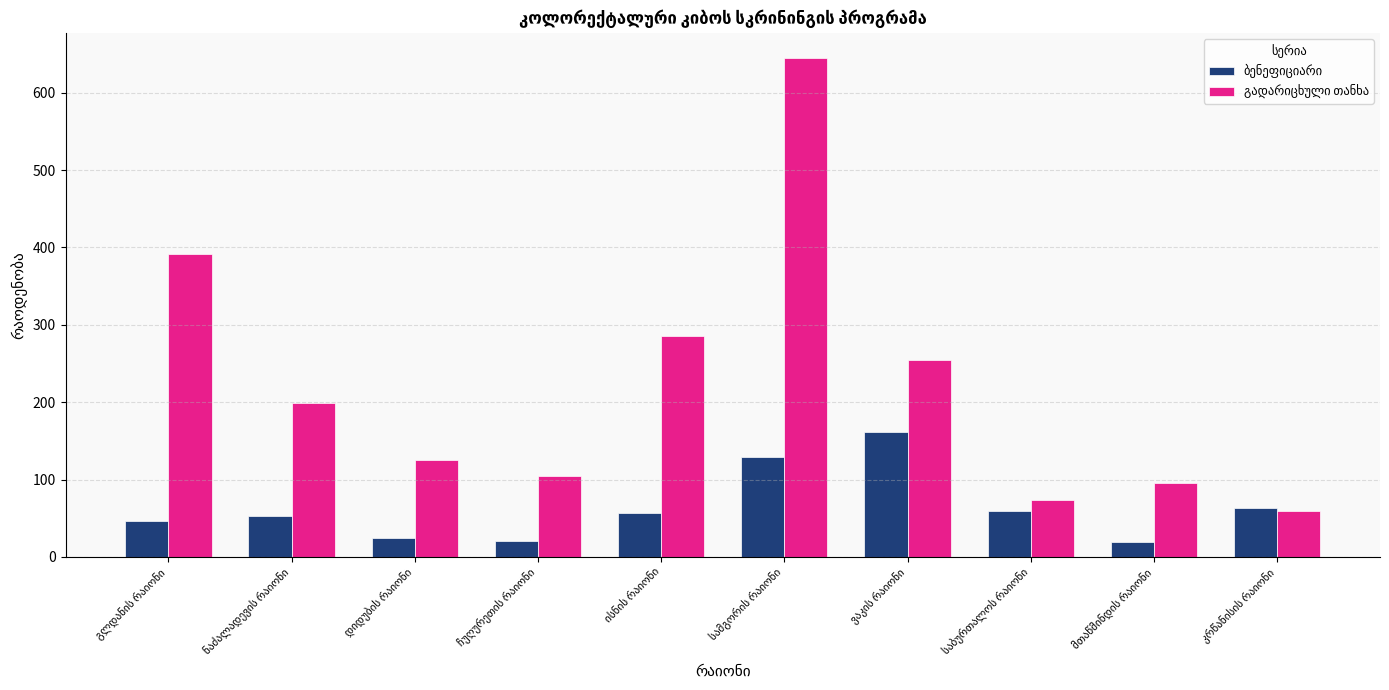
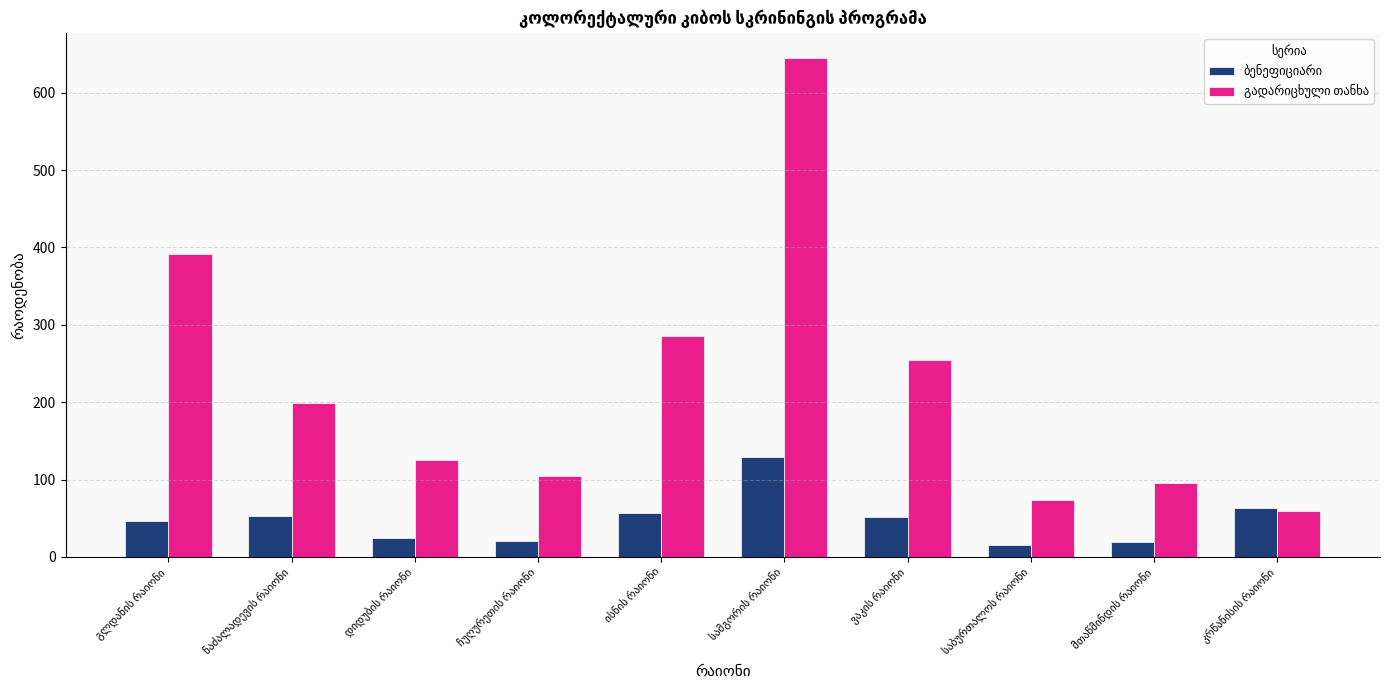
  {
    "ბენეფიციარი": {
      "გლდანის რაიონი": 50,
      "ნაძალადევის რაიონი": 50,
      "დიდუბის რაიონი": 30,
      "ჩუღურეთის რაიონი": 20,
      "ისნის რაიონი": 60,
      "სამგორის რაიონი": 130,
-     "ვაკის რაიონი": 160,
-     "საბურთალოს რაიონი": 60,
+     "ვაკის რაიონი": 50,
+     "საბურთალოს რაიონი": 20,
      "მთაწმინდის რაიონი": 20,
      "კრწანისის რაიონი": 60
    },
    "გადარიცხული თანხა": {
      "გლდანის რაიონი": 390,
      "ნაძალადევის რაიონი": 200,
      "დიდუბის რაიონი": 130,
      "ჩუღურეთის რაიონი": 110,
      "ისნის რაიონი": 290,
      "სამგორის რაიონი": 650,
      "ვაკის რაიონი": 260,
      "საბურთალოს რაიონი": 70,
      "მთაწმინდის რაიონი": 100,
      "კრწანისის რაიონი": 60
    }
  }
